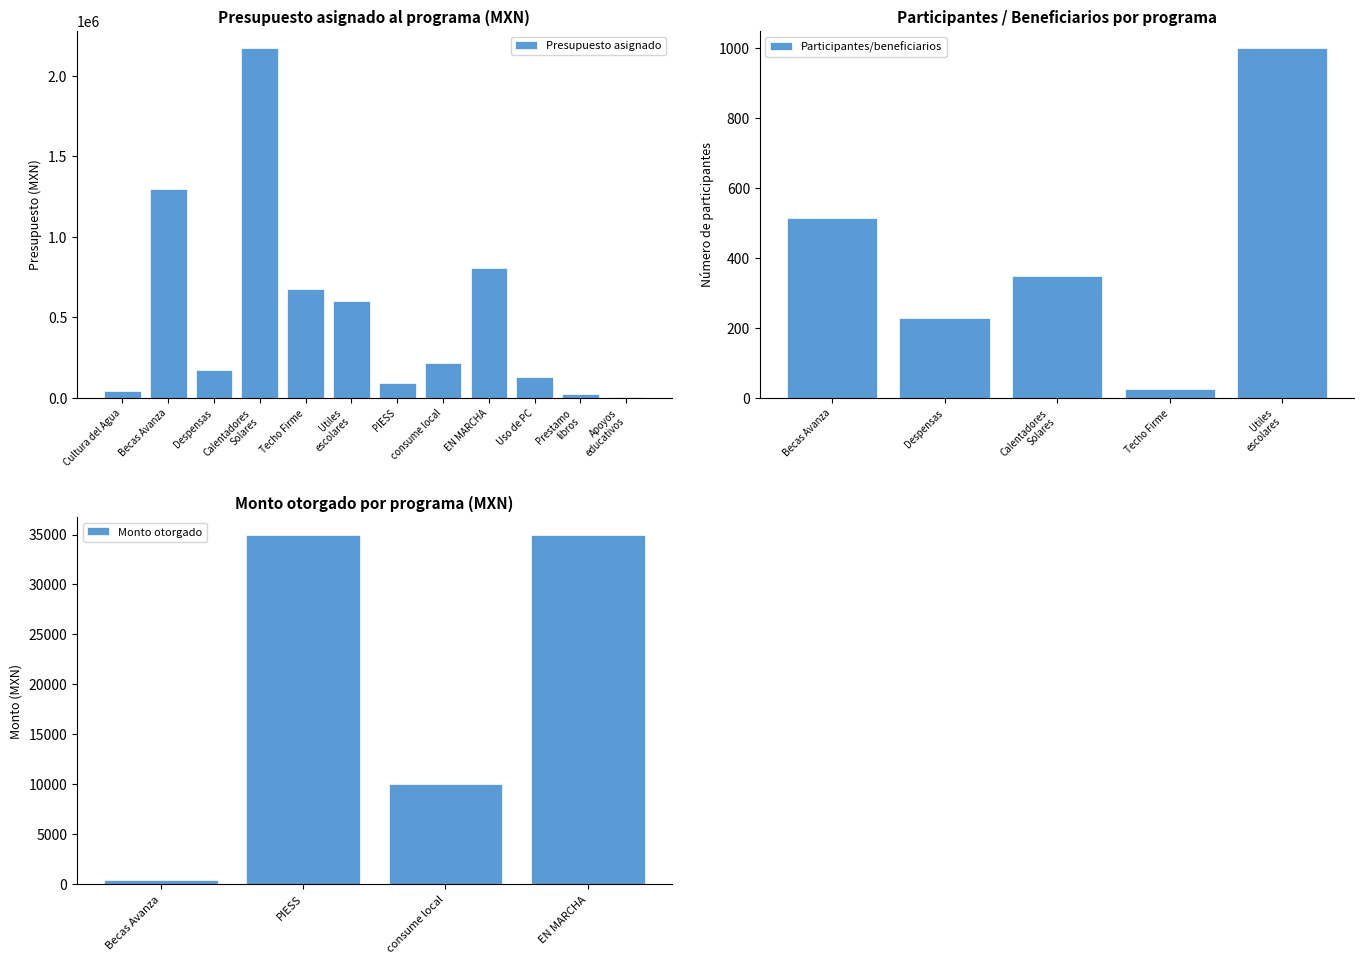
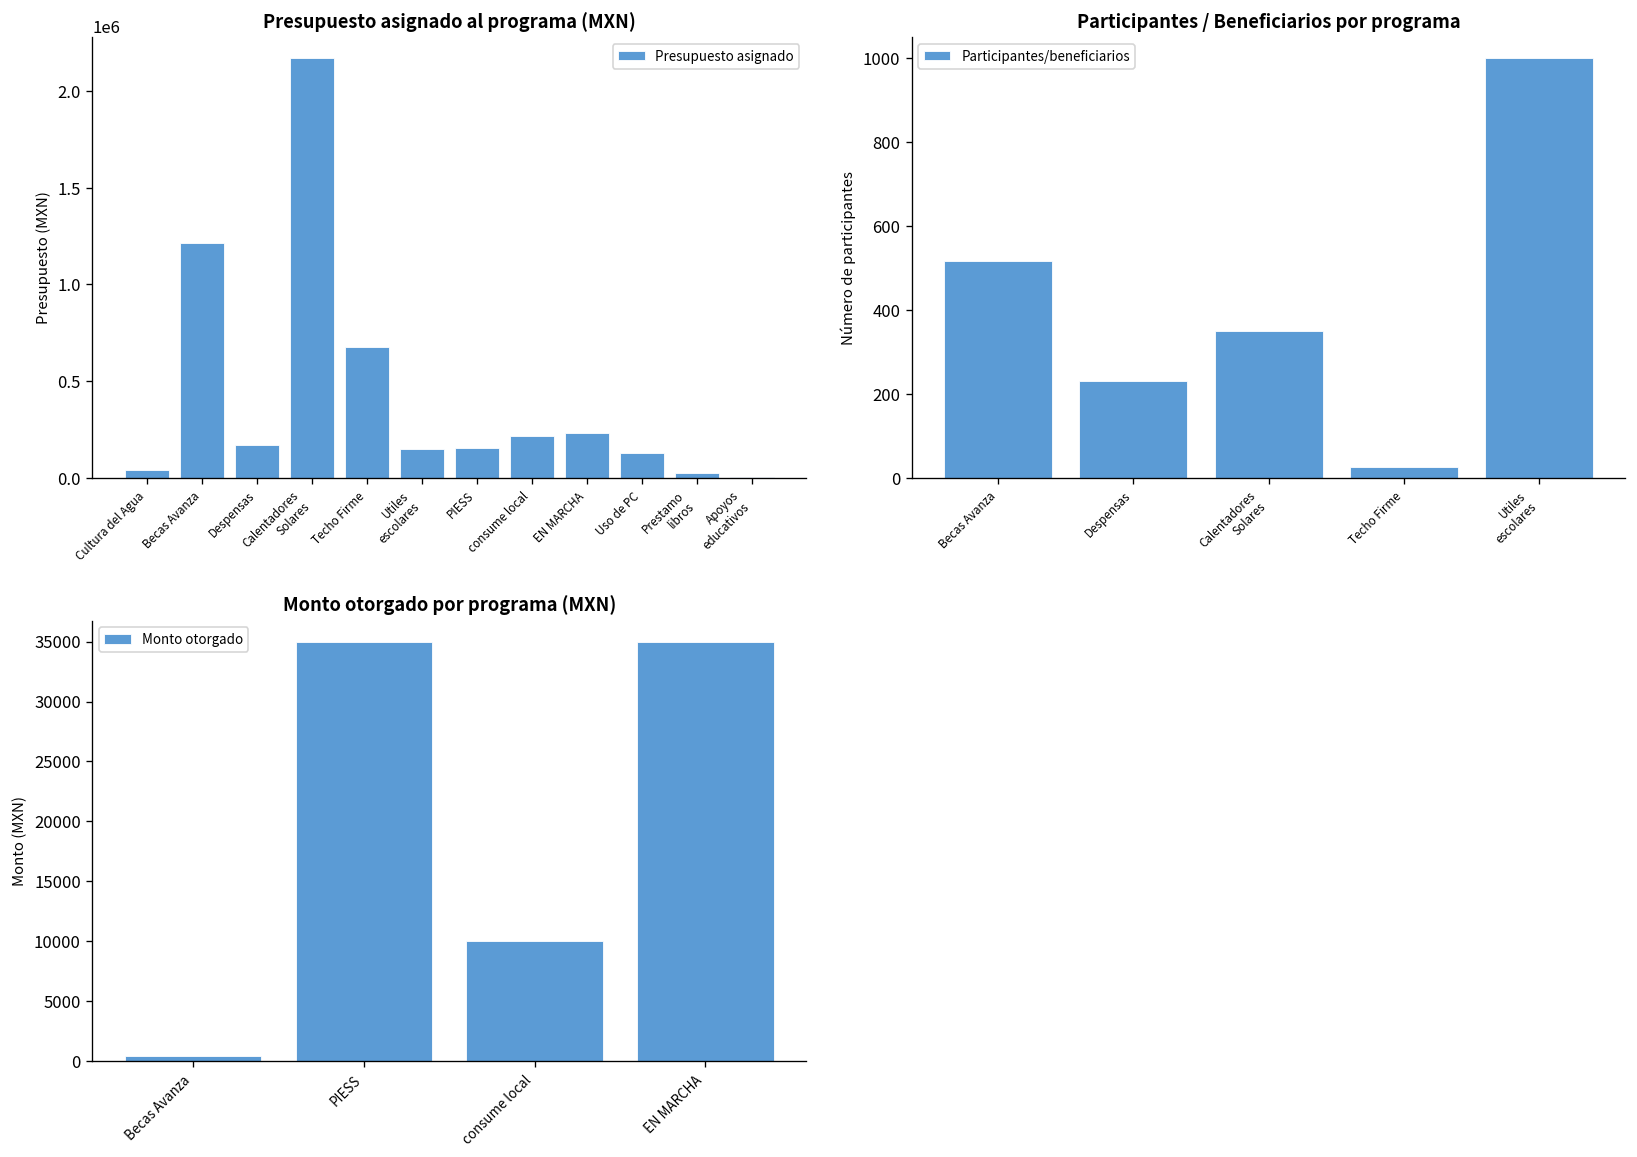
  {
    "Presupuesto asignado al programa (MXN)": {
      "Cultura del Agua": 40000,
-     "Becas Avanza": 1300000,
+     "Becas Avanza": 1210000,
      "Despensas": 170000,
      "Calentadores Solares": 2170000,
      "Techo Firme": 680000,
-     "Utiles escolares": 600000,
-     "PIESS": 90000,
+     "Utiles escolares": 150000,
+     "PIESS": 160000,
      "consume local": 210000,
-     "EN MARCHA": 800000,
+     "EN MARCHA": 230000,
      "Uso de PC": 130000,
      "Prestamo libros": 20000
    },
    "Participantes / Beneficiarios por programa": {
      "Becas Avanza": 520,
      "Despensas": 230,
      "Calentadores Solares": 350,
      "Techo Firme": 30,
      "Utiles escolares": 1000
    },
    "Monto otorgado por programa (MXN)": {
      "Becas Avanza": 0,
      "PIESS": 35000,
      "consume local": 10000,
      "EN MARCHA": 35000
    }
  }
